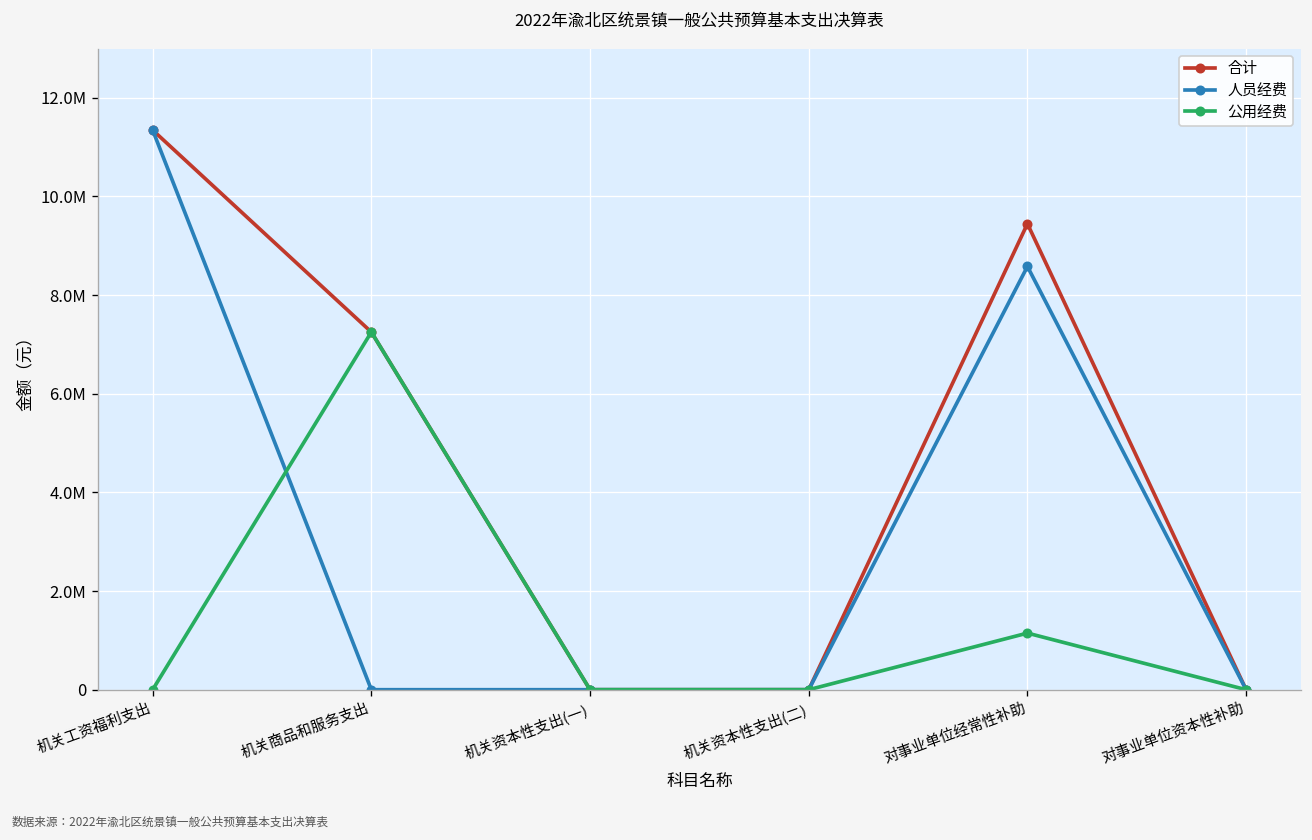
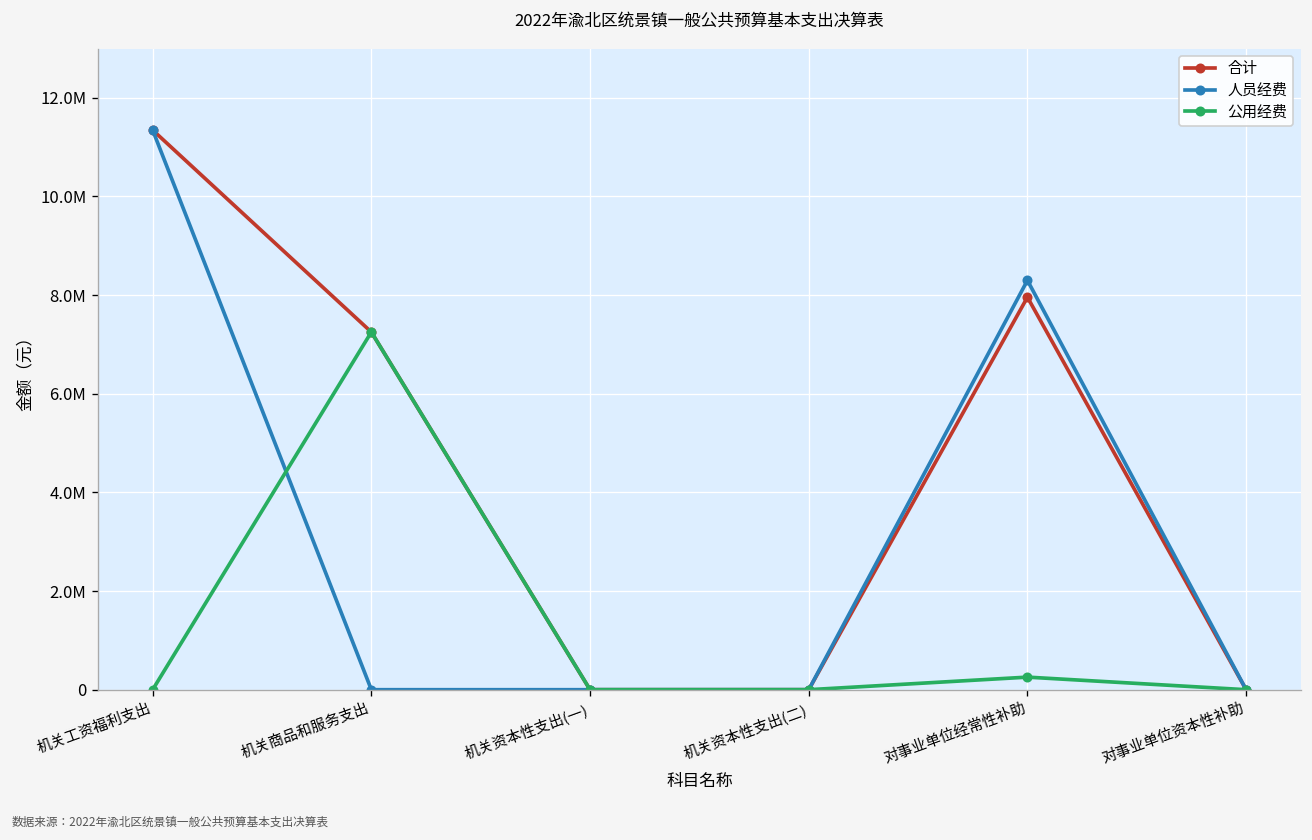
  {
    "合计": {
-     "对事业单位经常性补助": 9400000
+     "对事业单位经常性补助": 8000000
    },
    "人员经费": {
      "机关商品和服务支出": 0,
-     "对事业单位经常性补助": 8600000
+     "对事业单位经常性补助": 8300000
    },
    "公用经费": {
      "机关工资福利支出": 0,
-     "对事业单位经常性补助": 1100000
+     "对事业单位经常性补助": 300000
    }
  }
